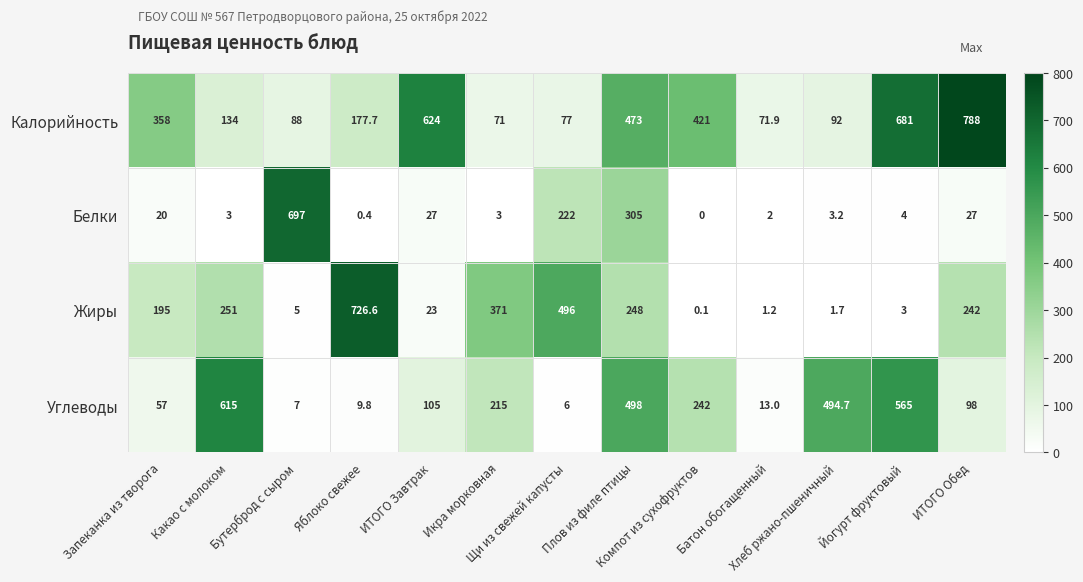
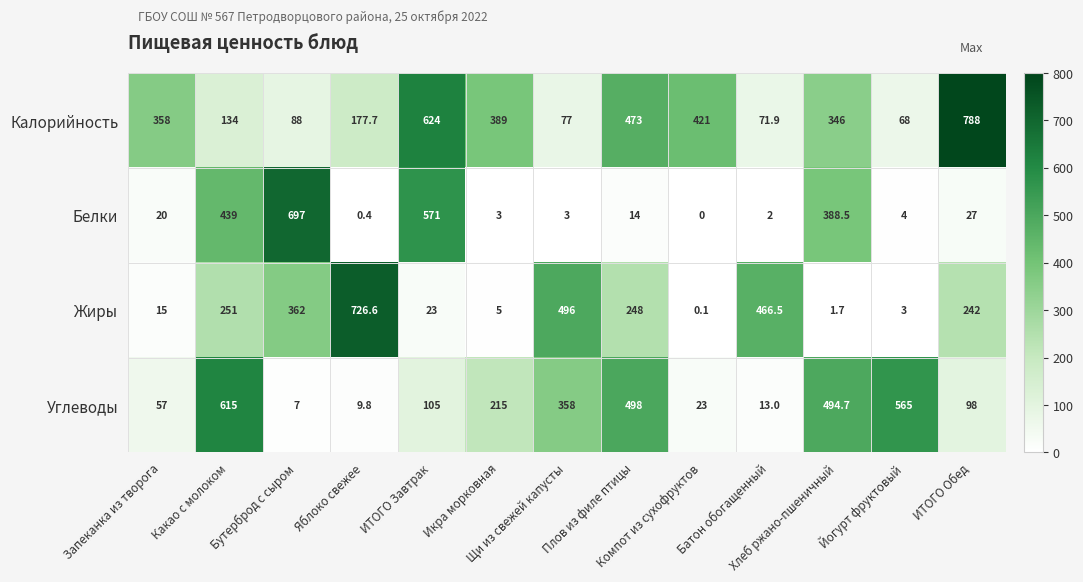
  {
    "Калорийность": {
      "Запеканка из творога": 358,
      "Какао с молоком": 134,
      "Бутерброд с сыром": 88,
      "Яблоко свежее": 177.7,
      "ИТОГО Завтрак": 624,
-     "Икра морковная": 71,
+     "Икра морковная": 389,
      "Щи из свежей капусты": 77,
      "Плов из филе птицы": 473,
      "Компот из сухофруктов": 421,
      "Батон обогащенный": 71.9,
-     "Хлеб ржано-пшеничный": 92,
-     "Йогурт фруктовый": 681,
+     "Хлеб ржано-пшеничный": 346,
+     "Йогурт фруктовый": 68,
      "ИТОГО Обед": 788
    },
    "Белки": {
      "Запеканка из творога": 20,
-     "Какао с молоком": 3,
+     "Какао с молоком": 439,
      "Бутерброд с сыром": 697,
      "Яблоко свежее": 0.4,
-     "ИТОГО Завтрак": 27,
+     "ИТОГО Завтрак": 571,
      "Икра морковная": 3,
-     "Щи из свежей капусты": 222,
-     "Плов из филе птицы": 305,
+     "Щи из свежей капусты": 3,
+     "Плов из филе птицы": 14,
      "Компот из сухофруктов": 0,
      "Батон обогащенный": 2,
-     "Хлеб ржано-пшеничный": 3.2,
+     "Хлеб ржано-пшеничный": 388.5,
      "Йогурт фруктовый": 4,
      "ИТОГО Обед": 27
    },
    "Жиры": {
-     "Запеканка из творога": 195,
+     "Запеканка из творога": 15,
      "Какао с молоком": 251,
-     "Бутерброд с сыром": 5,
+     "Бутерброд с сыром": 362,
      "Яблоко свежее": 726.6,
      "ИТОГО Завтрак": 23,
-     "Икра морковная": 371,
+     "Икра морковная": 5,
      "Щи из свежей капусты": 496,
      "Плов из филе птицы": 248,
      "Компот из сухофруктов": 0.1,
-     "Батон обогащенный": 1.2,
+     "Батон обогащенный": 466.5,
      "Хлеб ржано-пшеничный": 1.7,
      "Йогурт фруктовый": 3,
      "ИТОГО Обед": 242
    },
    "Углеводы": {
      "Запеканка из творога": 57,
      "Какао с молоком": 615,
      "Бутерброд с сыром": 7,
      "Яблоко свежее": 9.8,
      "ИТОГО Завтрак": 105,
      "Икра морковная": 215,
-     "Щи из свежей капусты": 6,
+     "Щи из свежей капусты": 358,
      "Плов из филе птицы": 498,
-     "Компот из сухофруктов": 242,
+     "Компот из сухофруктов": 23,
      "Батон обогащенный": 13.0,
      "Хлеб ржано-пшеничный": 494.7,
      "Йогурт фруктовый": 565,
      "ИТОГО Обед": 98
    }
  }
